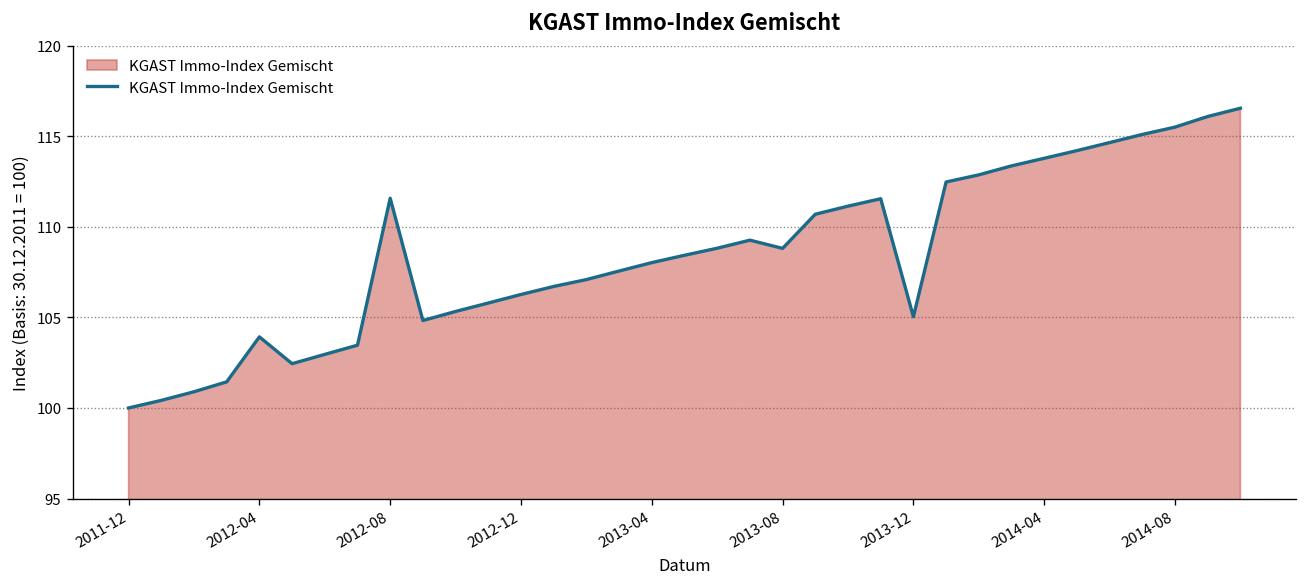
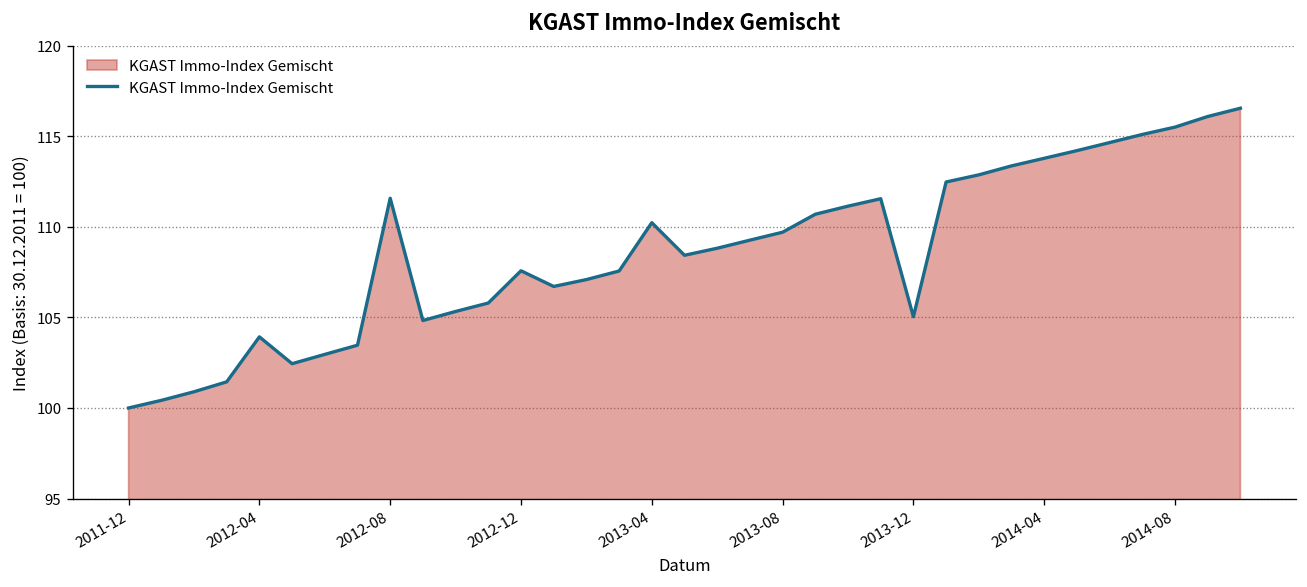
  {
    "2011-12": 100.0,
    "2012-04": 103.9,
    "2012-08": 111.6,
-   "2012-12": 106.3,
-   "2013-04": 108.0,
-   "2013-08": 108.8,
+   "2012-12": 107.6,
+   "2013-04": 110.2,
+   "2013-08": 109.7,
    "2013-12": 105.0,
    "2014-04": 113.8,
    "2014-08": 115.5
  }
